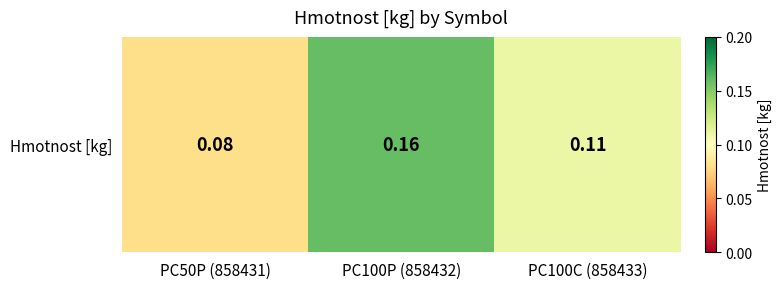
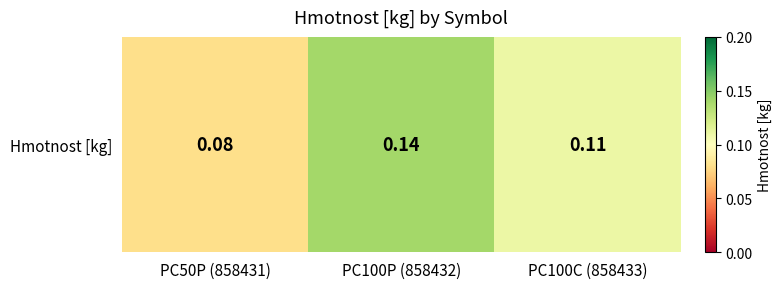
  {
    "Hmotnost [kg]": {
      "PC50P (858431)": 0.08,
-     "PC100P (858432)": 0.16,
+     "PC100P (858432)": 0.14,
      "PC100C (858433)": 0.11
    }
  }
